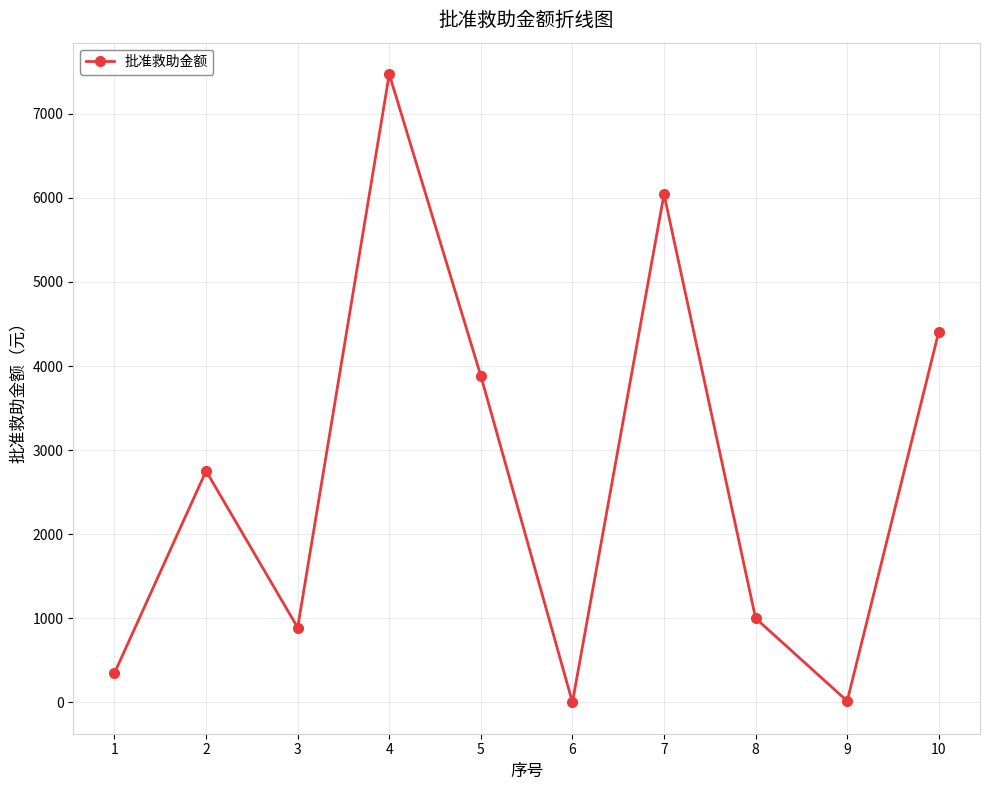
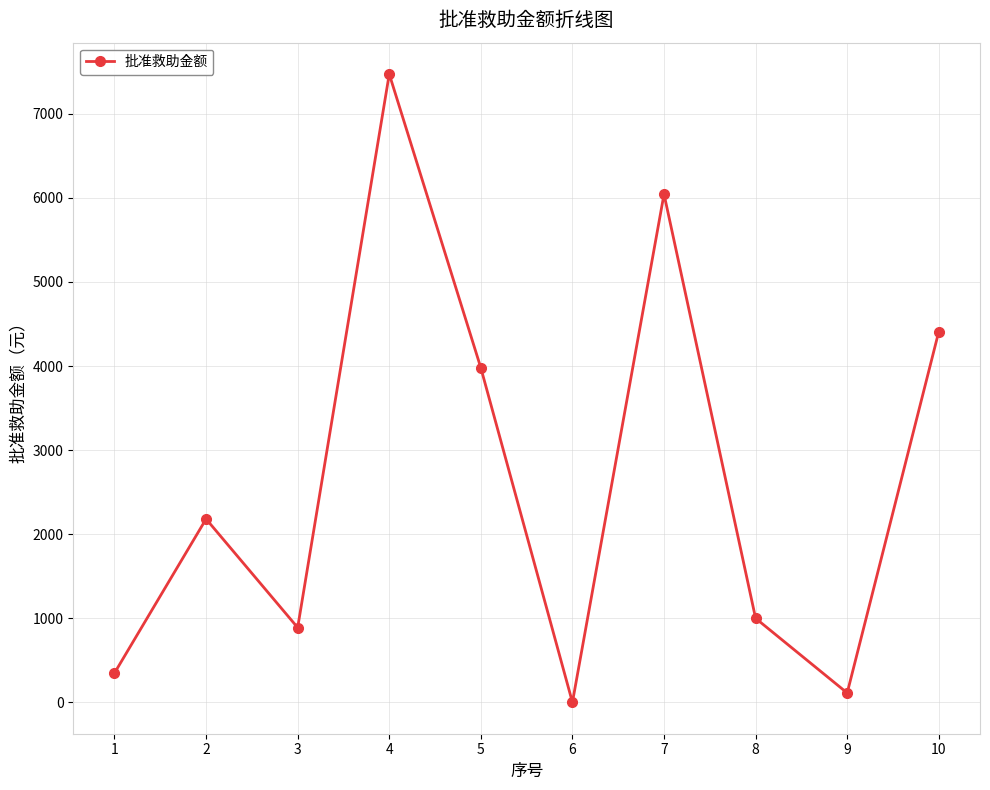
  {
    "1": 300,
-   "2": 2800,
+   "2": 2200,
    "3": 900,
    "4": 7500,
-   "5": 3900,
+   "5": 4000,
    "6": 0,
    "7": 6000,
    "8": 1000,
-   "9": 0,
+   "9": 100,
    "10": 4400
  }
